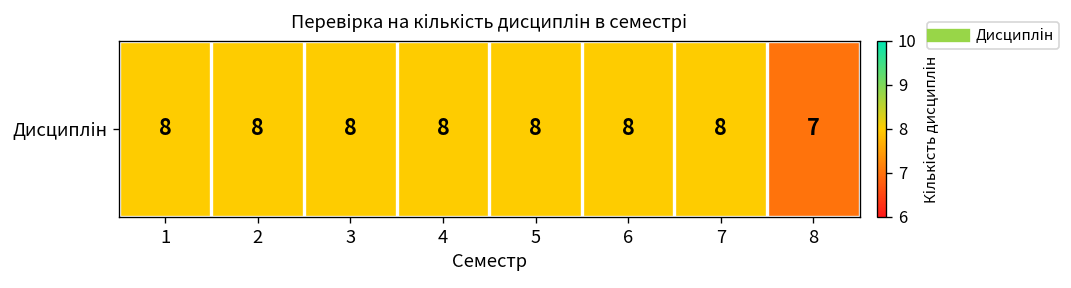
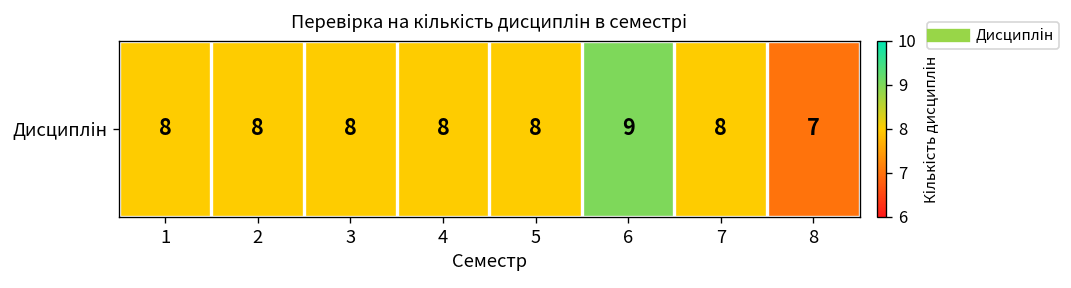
  {
    "Дисциплін": {
      "1": 8,
      "2": 8,
      "3": 8,
      "4": 8,
      "5": 8,
-     "6": 8,
+     "6": 9,
      "7": 8,
      "8": 7
    }
  }
